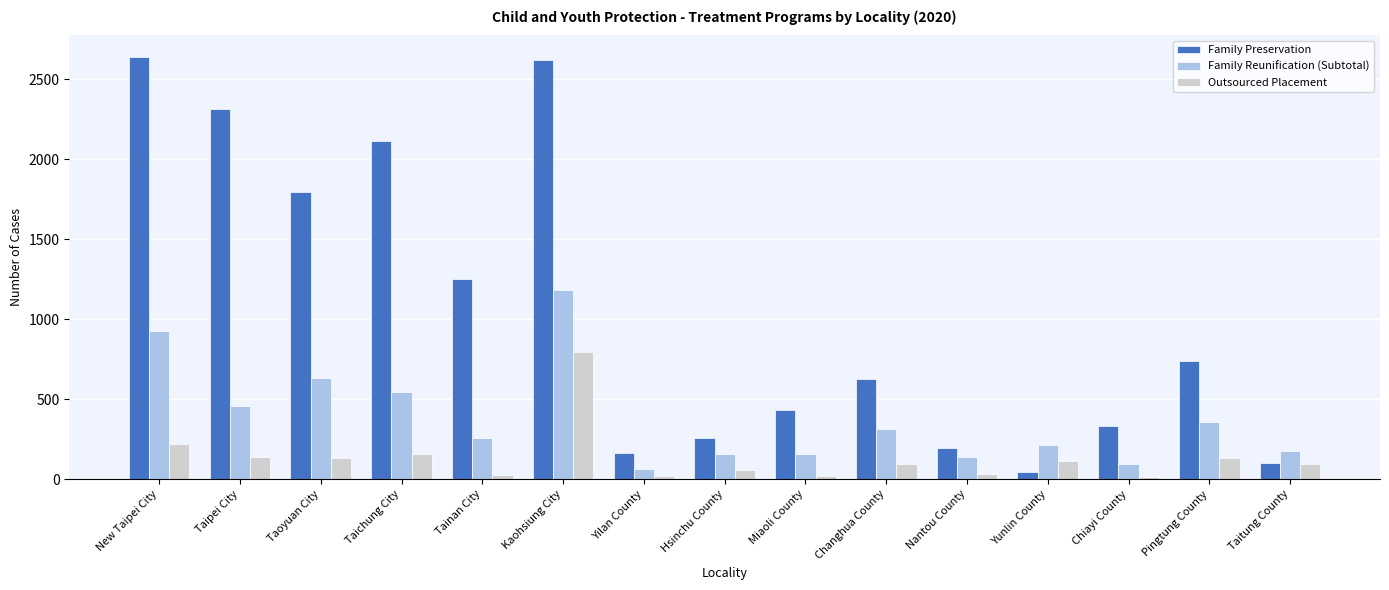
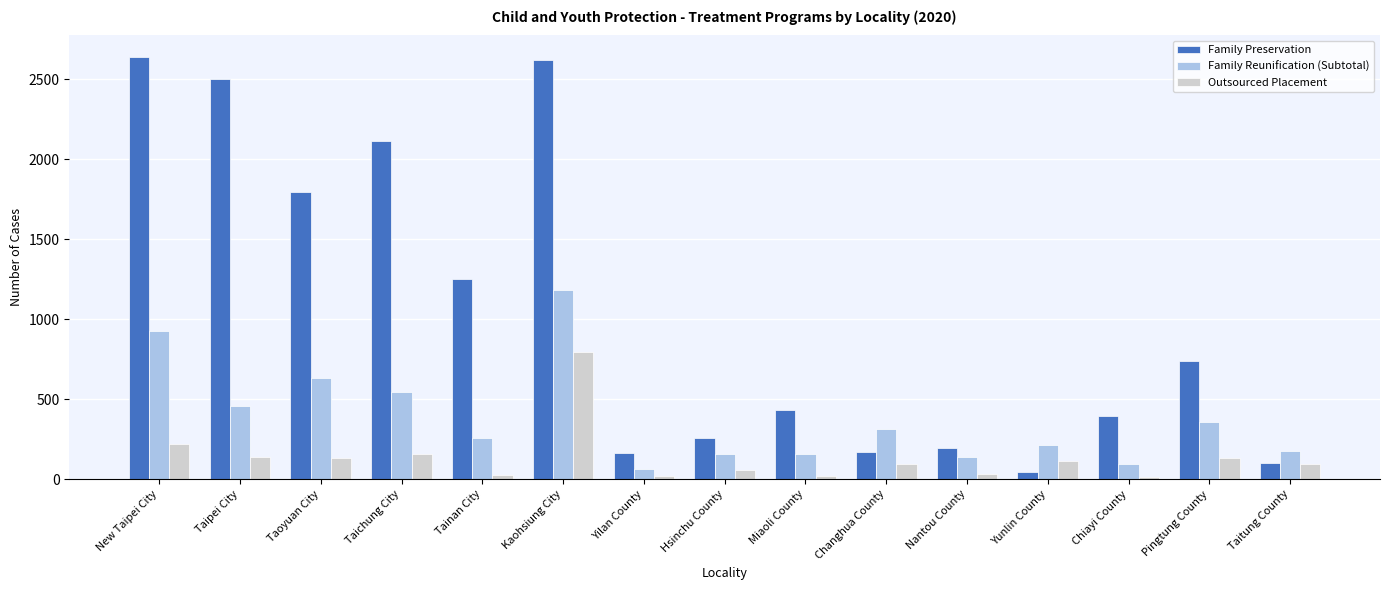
  {
    "Family Preservation": {
      "New Taipei City": 2640,
-     "Taipei City": 2310,
+     "Taipei City": 2500,
      "Taoyuan City": 1800,
      "Taichung City": 2110,
      "Tainan City": 1250,
      "Kaohsiung City": 2620,
      "Yilan County": 170,
      "Hsinchu County": 260,
      "Miaoli County": 440,
-     "Changhua County": 620,
+     "Changhua County": 170,
      "Nantou County": 200,
      "Yunlin County": 40,
-     "Chiayi County": 330,
+     "Chiayi County": 400,
      "Pingtung County": 740,
      "Taitung County": 100
    }
  }
